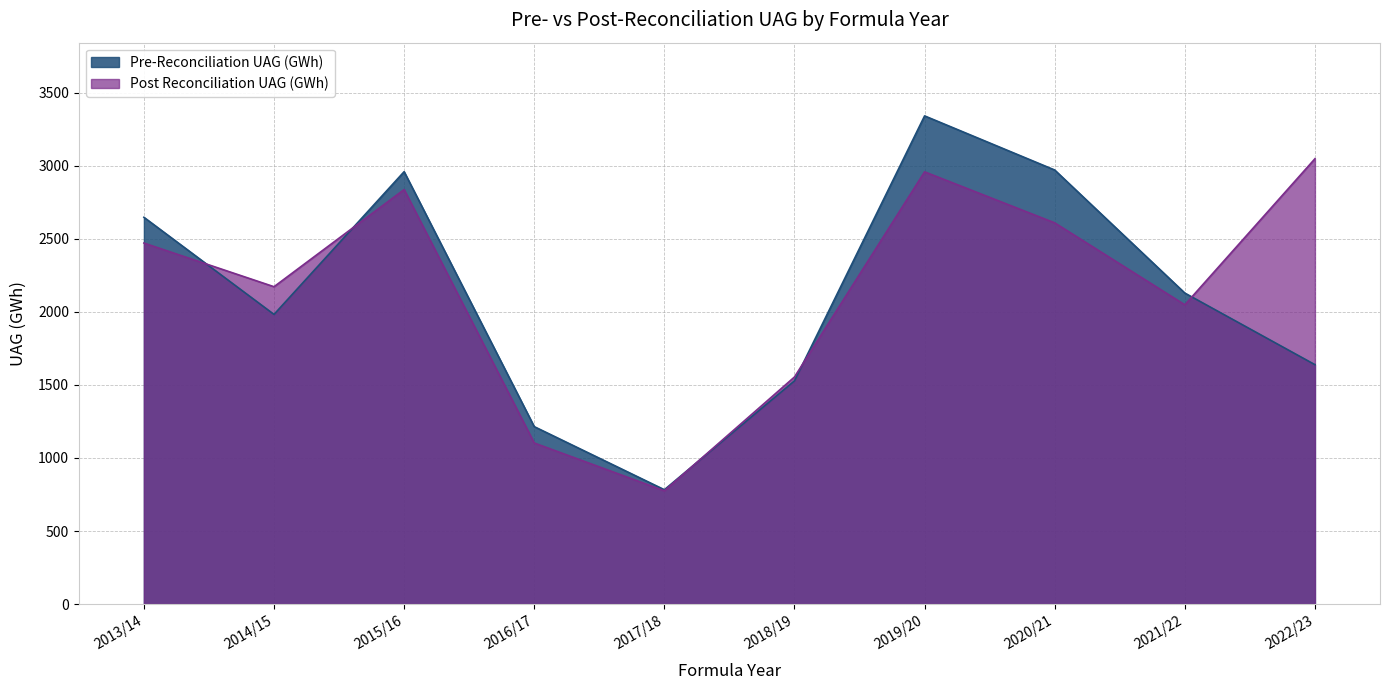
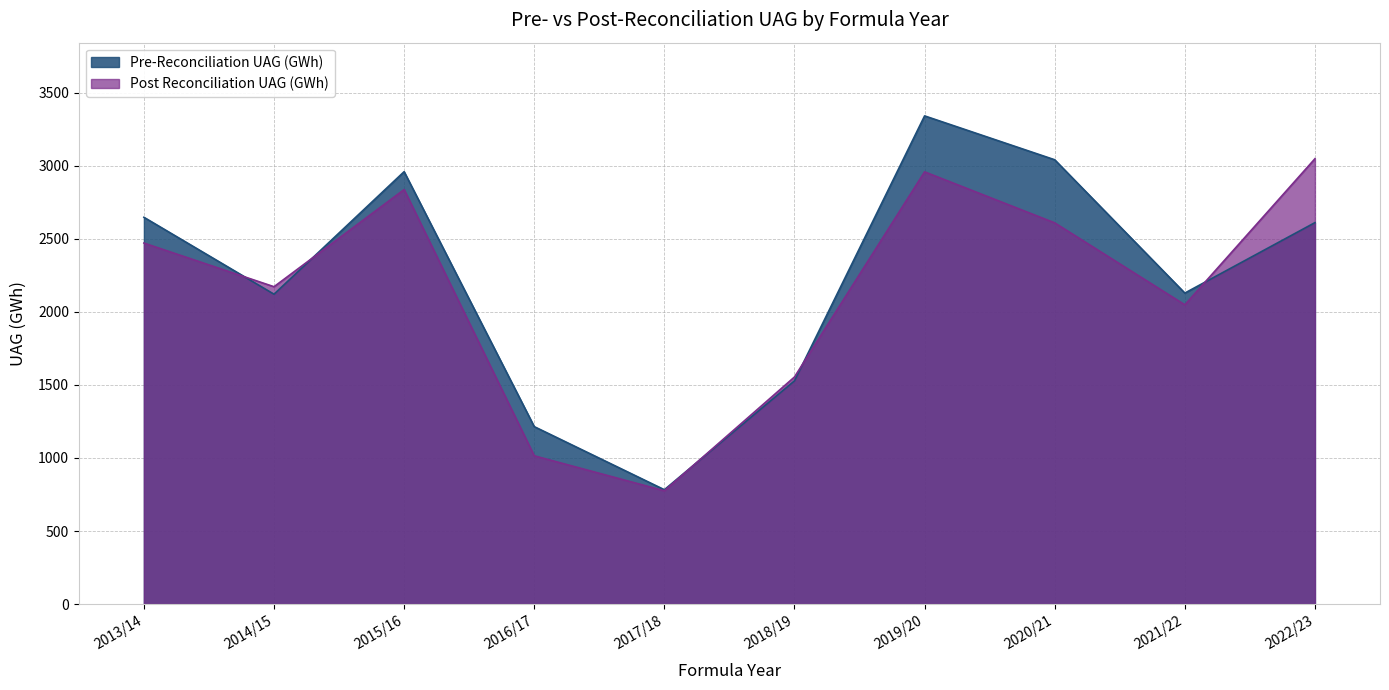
  {
    "Pre-Reconciliation UAG (GWh)": {
      "2013/14": 2650,
-     "2014/15": 1980,
+     "2014/15": 2120,
      "2015/16": 2960,
      "2016/17": 1210,
      "2018/19": 1530,
      "2019/20": 3340,
-     "2020/21": 2970,
+     "2020/21": 3040,
      "2021/22": 2130,
-     "2022/23": 1640
+     "2022/23": 2610
    },
    "Post Reconciliation UAG (GWh)": {
      "2013/14": 2470,
      "2014/15": 2170,
      "2015/16": 2840,
-     "2016/17": 1100,
+     "2016/17": 1010,
      "2018/19": 1550,
      "2019/20": 2960,
      "2020/21": 2610,
      "2021/22": 2050,
      "2022/23": 3050
    }
  }
